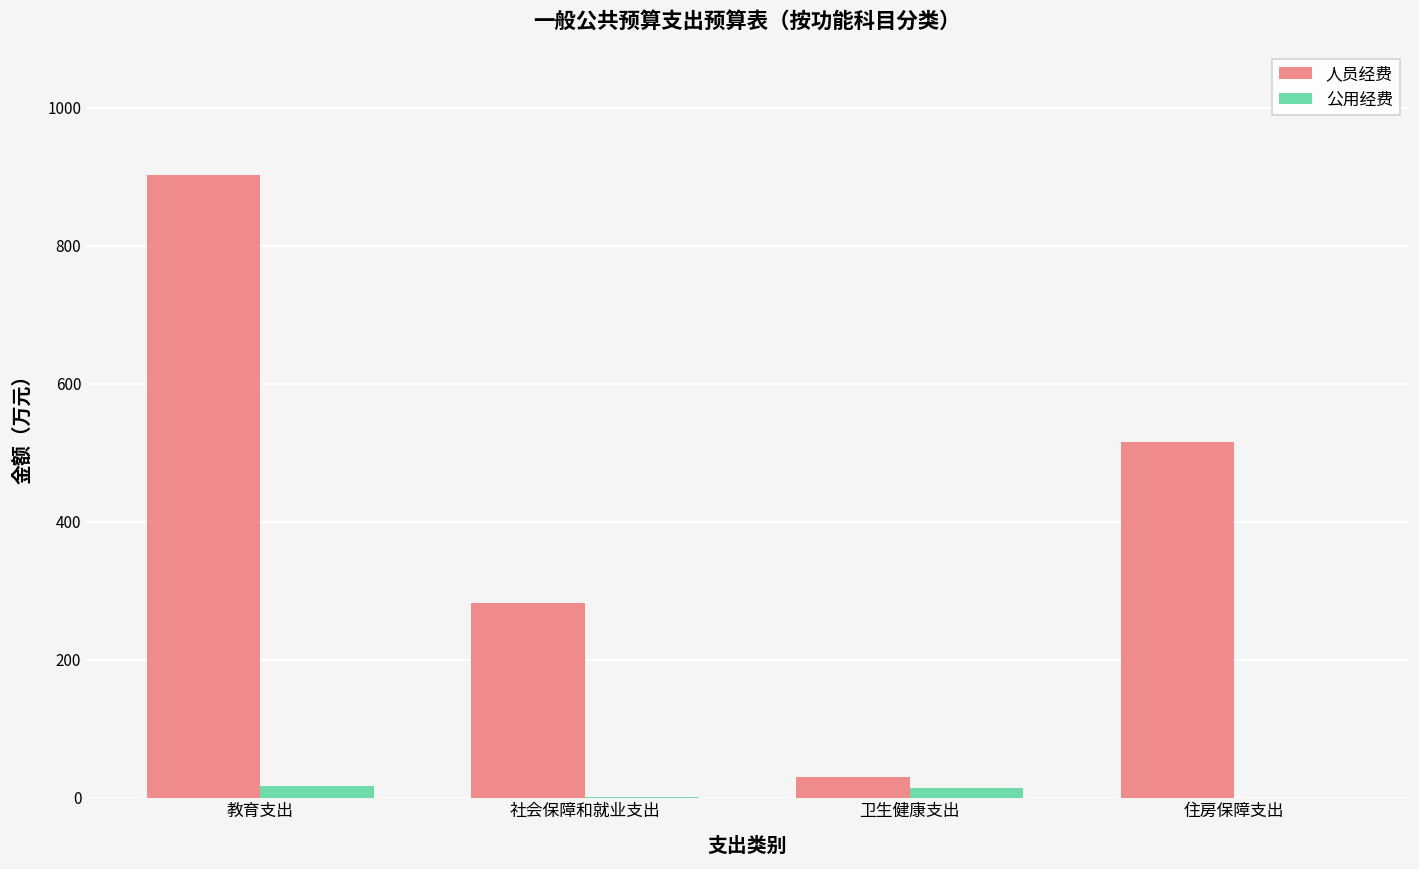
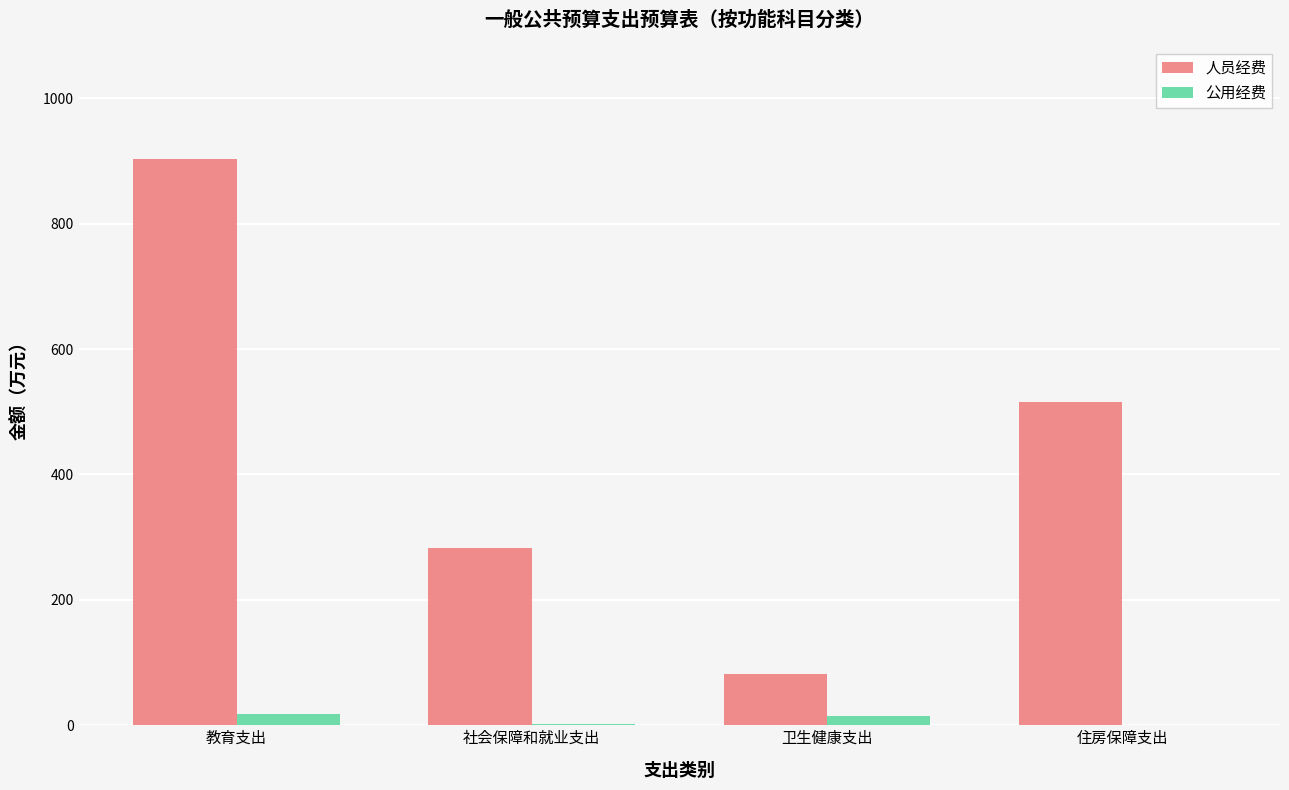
  {
    "人员经费": {
      "教育支出": 900,
      "社会保障和就业支出": 280,
-     "卫生健康支出": 30,
+     "卫生健康支出": 80,
      "住房保障支出": 520
    },
    "公用经费": {
      "教育支出": 20,
      "卫生健康支出": 10,
      "住房保障支出": 0
    }
  }
